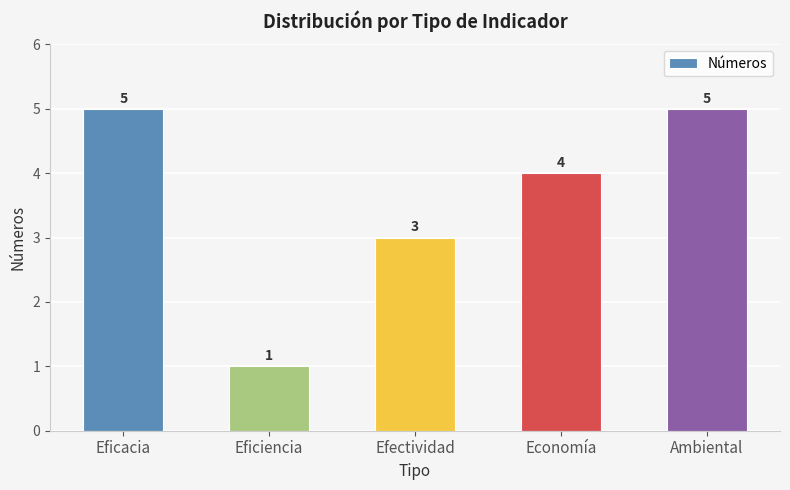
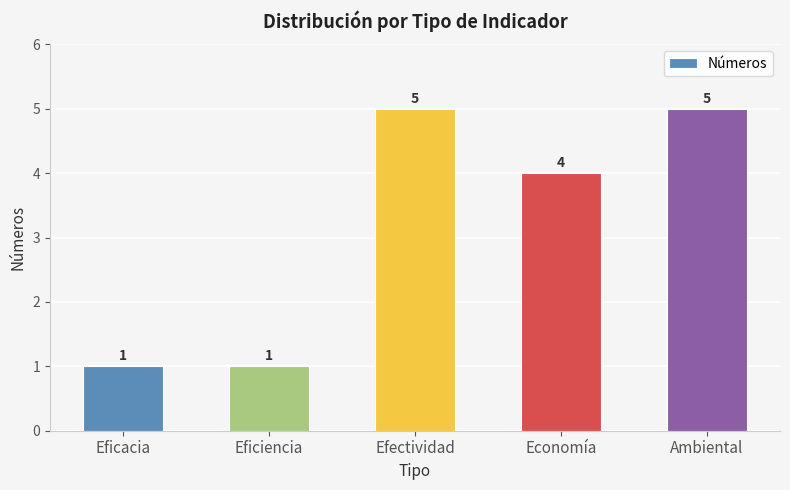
  {
-   "Eficacia": 5,
+   "Eficacia": 1,
    "Eficiencia": 1,
-   "Efectividad": 3,
+   "Efectividad": 5,
    "Economía": 4,
    "Ambiental": 5
  }
